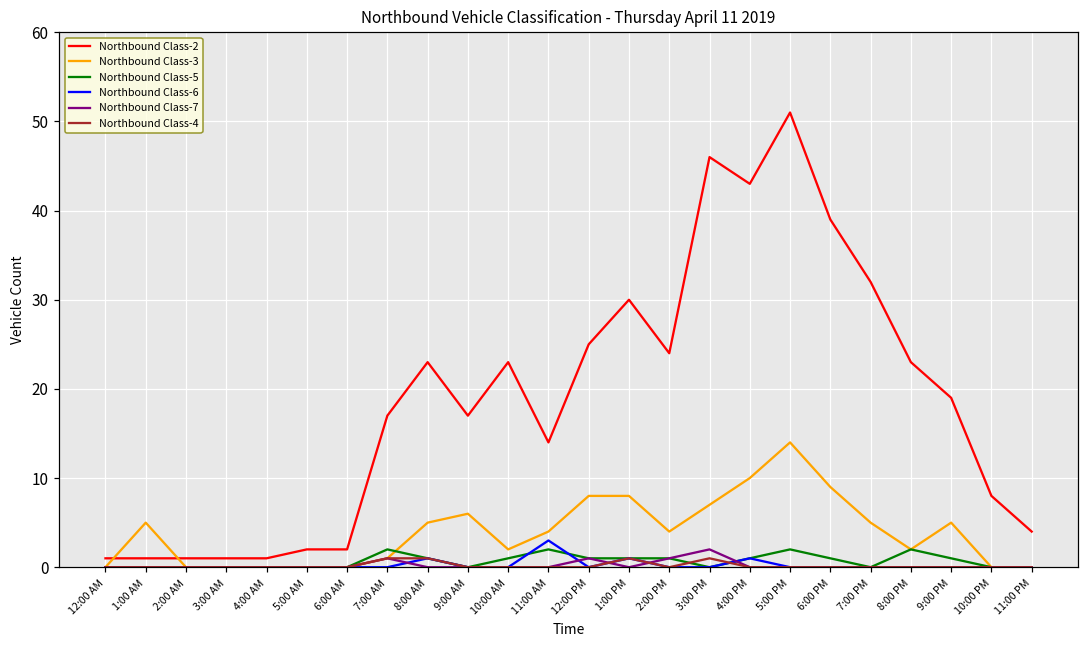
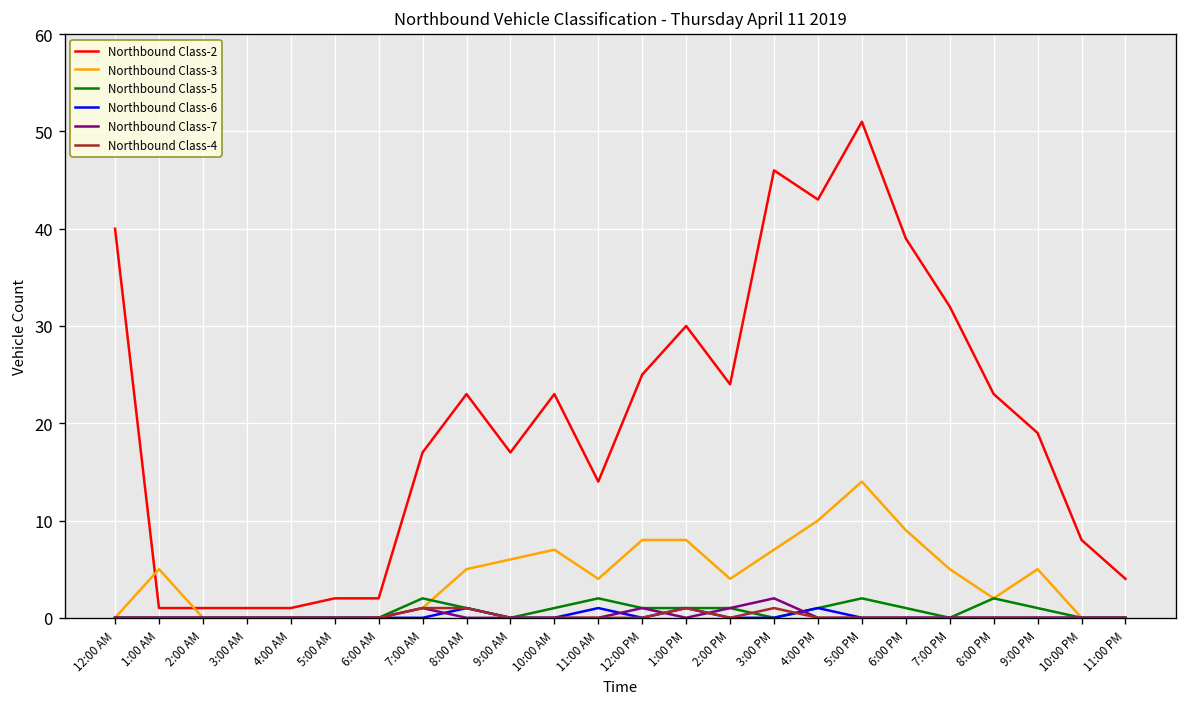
  {
    "Northbound Class-2": {
-     "12:00 AM": 1,
+     "12:00 AM": 40,
      "1:00 AM": 1,
      "2:00 AM": 1,
      "3:00 AM": 1,
      "4:00 AM": 1,
      "5:00 AM": 2,
      "6:00 AM": 2,
      "7:00 AM": 17,
      "8:00 AM": 23,
      "9:00 AM": 17,
      "10:00 AM": 23,
      "11:00 AM": 14,
      "12:00 PM": 25,
      "1:00 PM": 30,
      "2:00 PM": 24,
      "3:00 PM": 46,
      "4:00 PM": 43,
      "5:00 PM": 51,
      "6:00 PM": 39,
      "7:00 PM": 32,
      "8:00 PM": 23,
      "9:00 PM": 19,
      "10:00 PM": 8,
      "11:00 PM": 4
    },
    "Northbound Class-3": {
      "1:00 AM": 5,
      "8:00 AM": 5,
      "9:00 AM": 6,
-     "10:00 AM": 2,
+     "10:00 AM": 7,
      "11:00 AM": 4,
      "12:00 PM": 8,
      "1:00 PM": 8,
      "2:00 PM": 4,
      "3:00 PM": 7,
      "4:00 PM": 10,
      "5:00 PM": 14,
      "6:00 PM": 9,
      "7:00 PM": 5,
      "9:00 PM": 5
    },
    "Northbound Class-5": {
      "7:00 AM": 2,
      "10:00 AM": 1,
      "11:00 AM": 2,
      "5:00 PM": 2,
      "6:00 PM": 1,
      "9:00 PM": 1
    },
    "Northbound Class-6": {
      "7:00 AM": 0,
-     "11:00 AM": 3
+     "11:00 AM": 1
    },
    "Northbound Class-7": {
      "8:00 AM": 0,
      "1:00 PM": 0,
      "3:00 PM": 2
    },
    "Northbound Class-4": {
      "3:00 PM": 1
    }
  }
